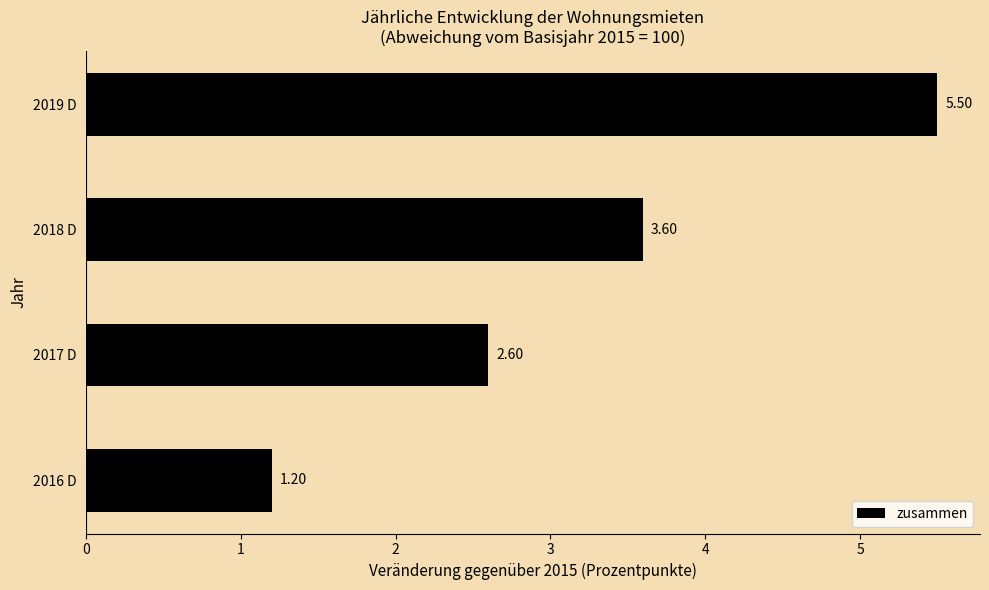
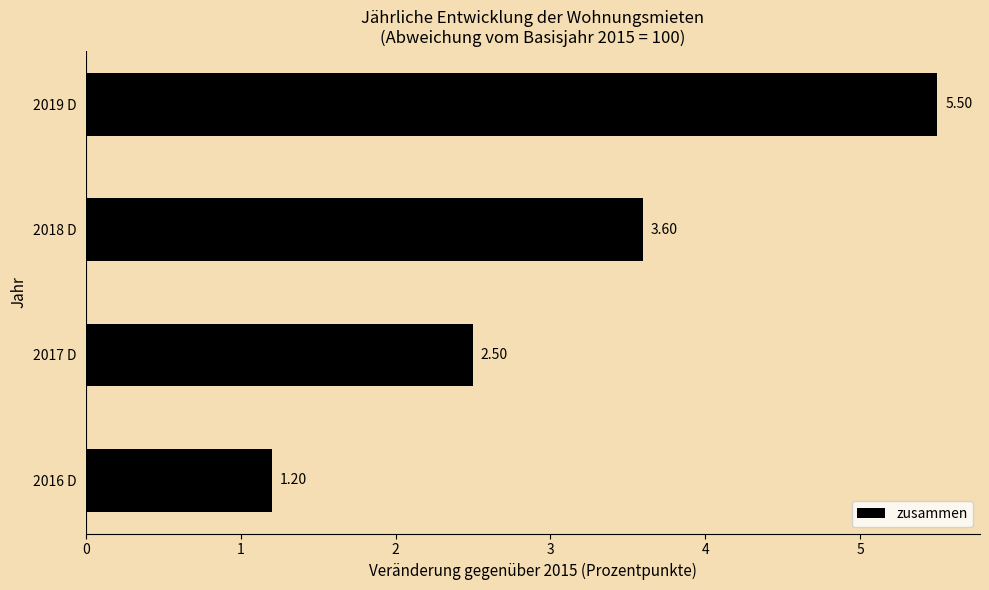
  {
    "2019 D": 5.50,
    "2018 D": 3.60,
-   "2017 D": 2.60,
+   "2017 D": 2.50,
    "2016 D": 1.20
  }
